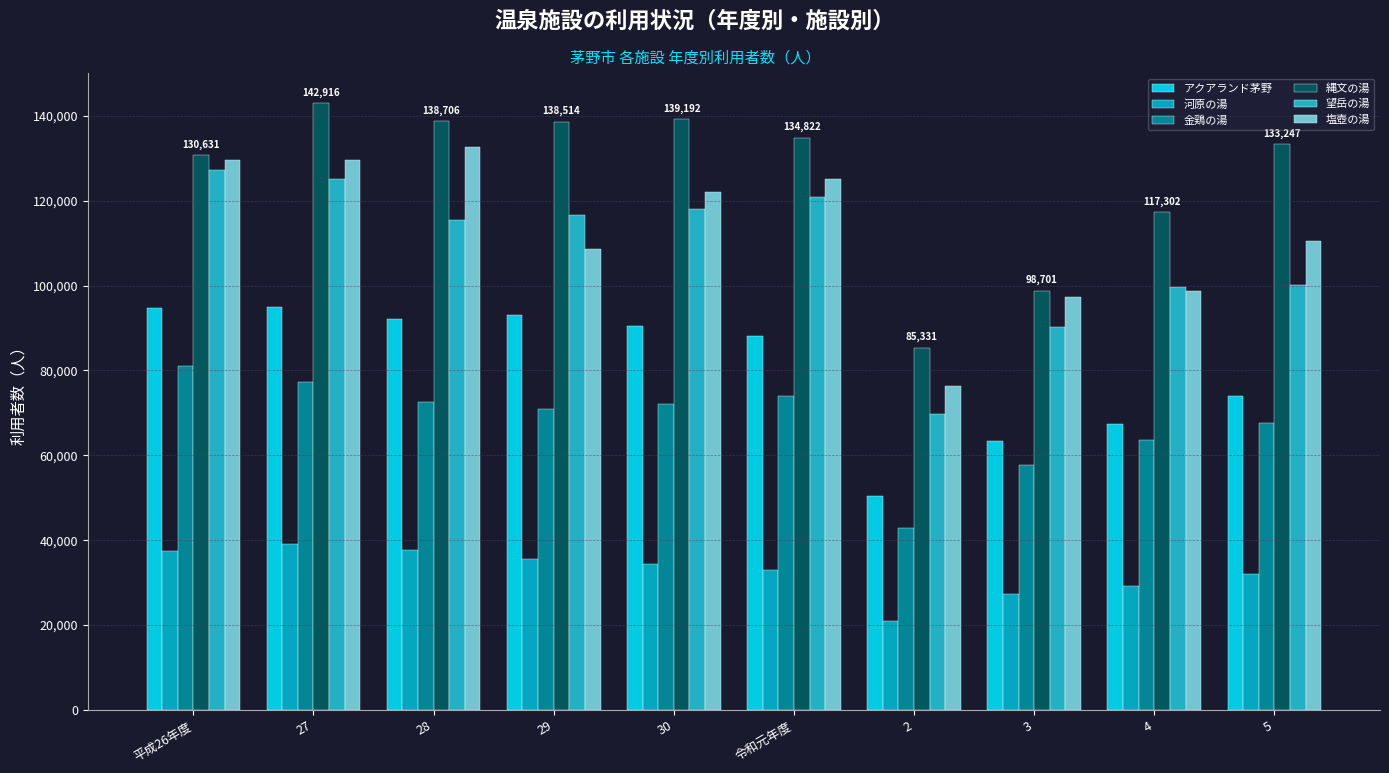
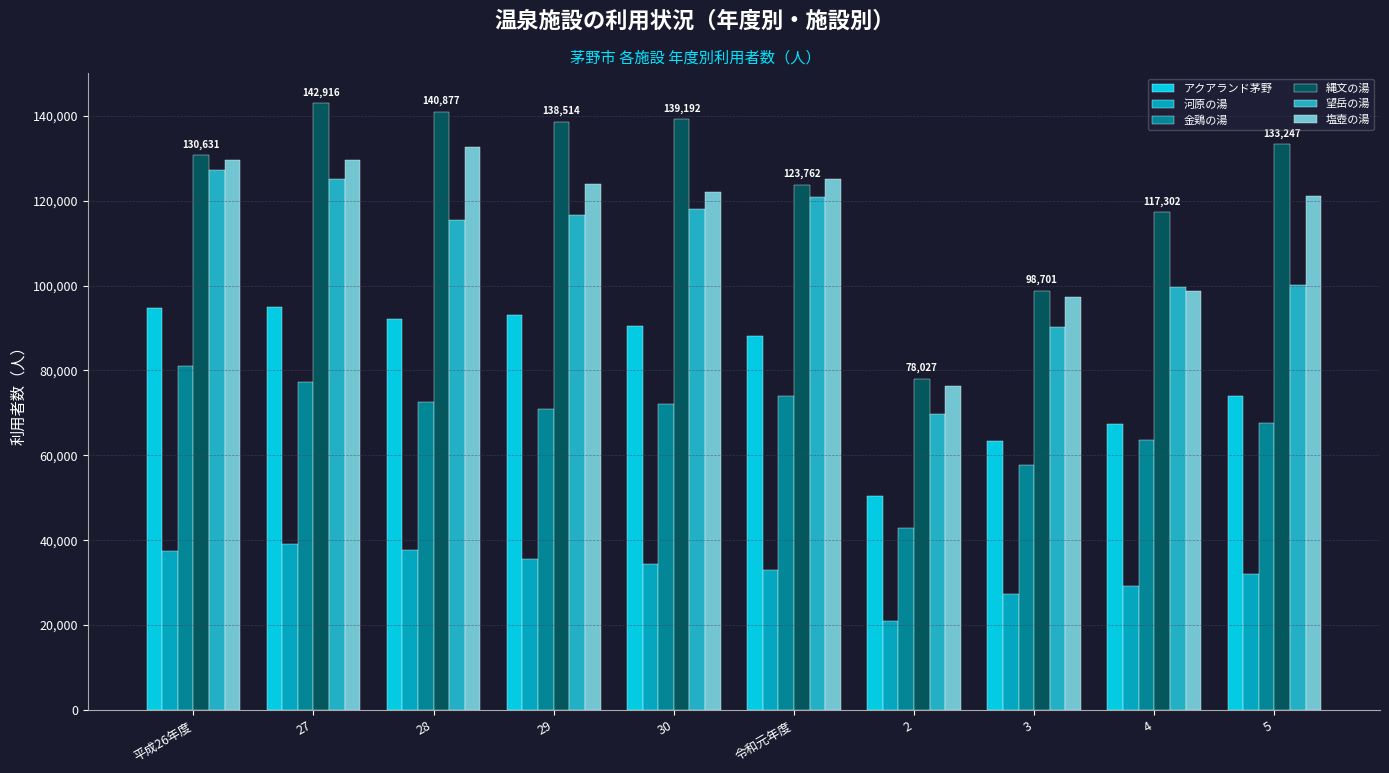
  {
    "縄文の湯": {
      "平成26年度": "130,631",
      "27": "142,916",
-     "28": "138,706",
+     "28": "140,877",
      "29": "138,514",
      "30": "139,192",
-     "令和元年度": "134,822",
-     "2": "85,331",
+     "令和元年度": "123,762",
+     "2": "78,027",
      "3": "98,701",
      "4": "117,302"
    },
    "塩壺の湯": {
      "平成26年度": "130,000",
      "27": "130,000",
      "28": "133,000",
-     "29": "109,000",
+     "29": "124,000",
      "30": "122,000",
      "令和元年度": "125,000",
      "2": "76,000",
      "3": "97,000",
      "4": "99,000",
-     "5": "110,000"
+     "5": "121,000"
    }
  }
